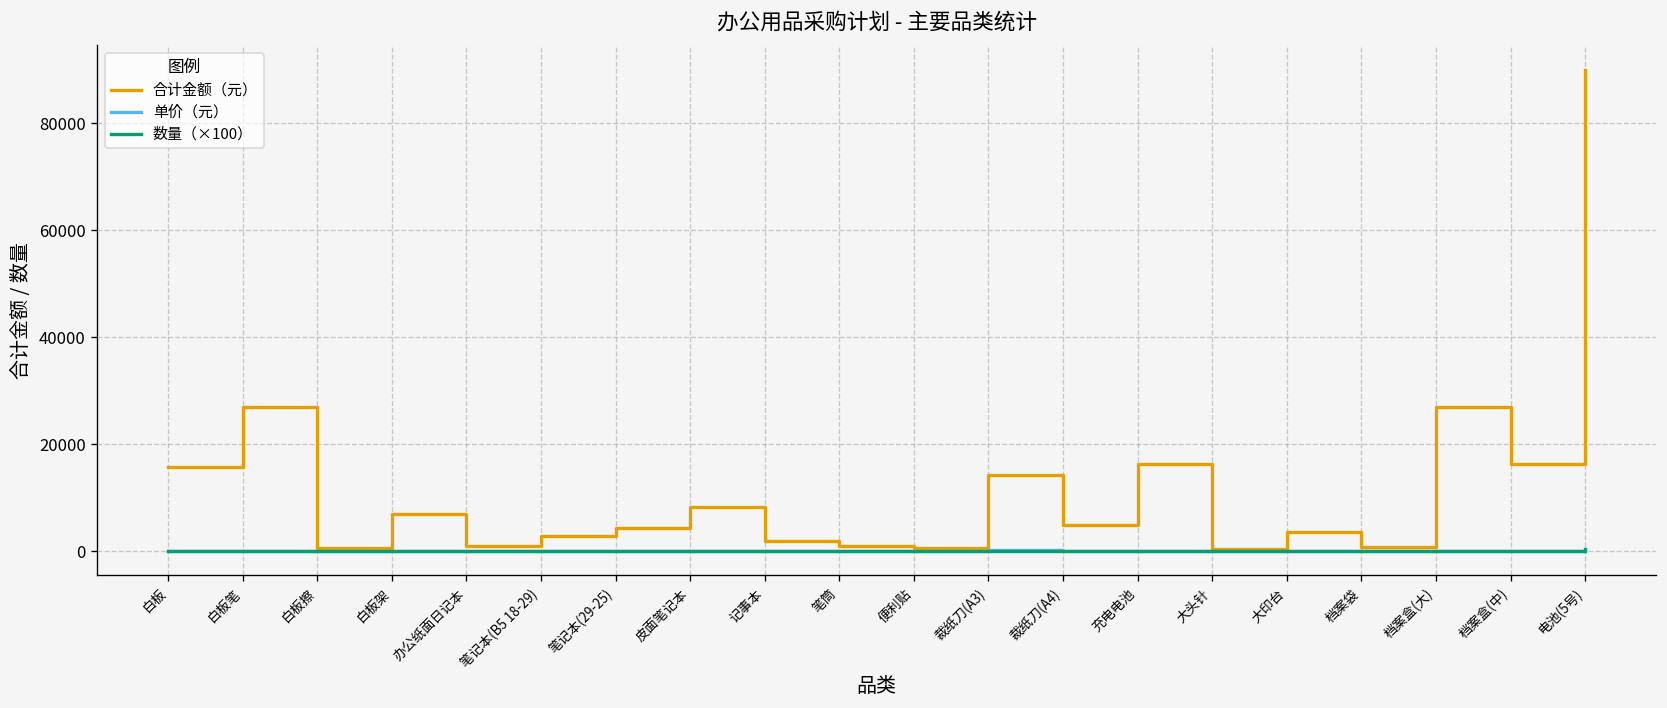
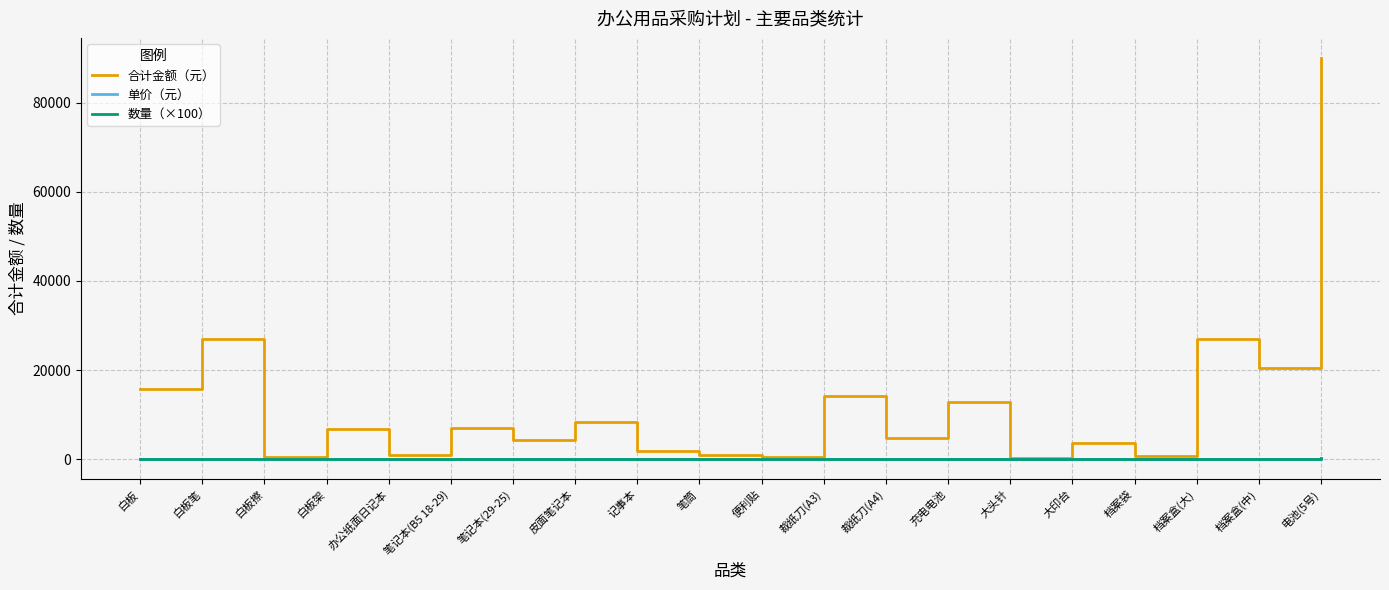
  {
    "合计金额（元）": {
      "白板": 16000,
      "白板笔": 27000,
      "白板架": 7000,
      "办公纸面日记本": 1000,
-     "笔记本(B5 18-29)": 3000,
+     "笔记本(B5 18-29)": 7000,
      "笔记本(29-25)": 4000,
      "皮面笔记本": 8000,
      "记事本": 2000,
      "笔筒": 1000,
      "裁纸刀(A3)": 14000,
      "裁纸刀(A4)": 5000,
-     "充电电池": 16000,
+     "充电电池": 13000,
      "大印台": 4000,
      "档案袋": 1000,
      "档案盒(大)": 27000,
-     "档案盒(中)": 16000,
+     "档案盒(中)": 20000,
      "电池(5号)": 90000
    }
  }
